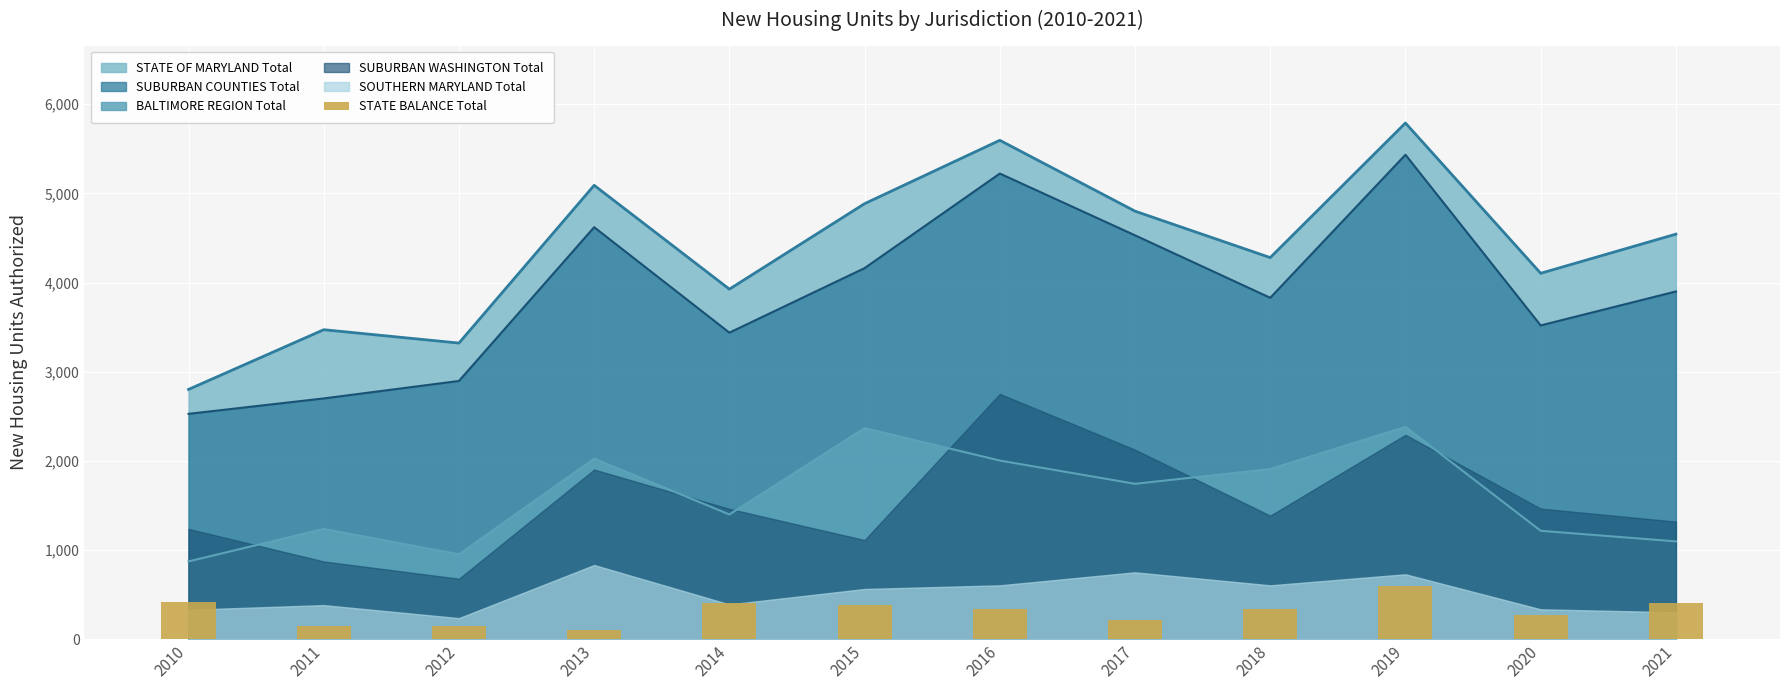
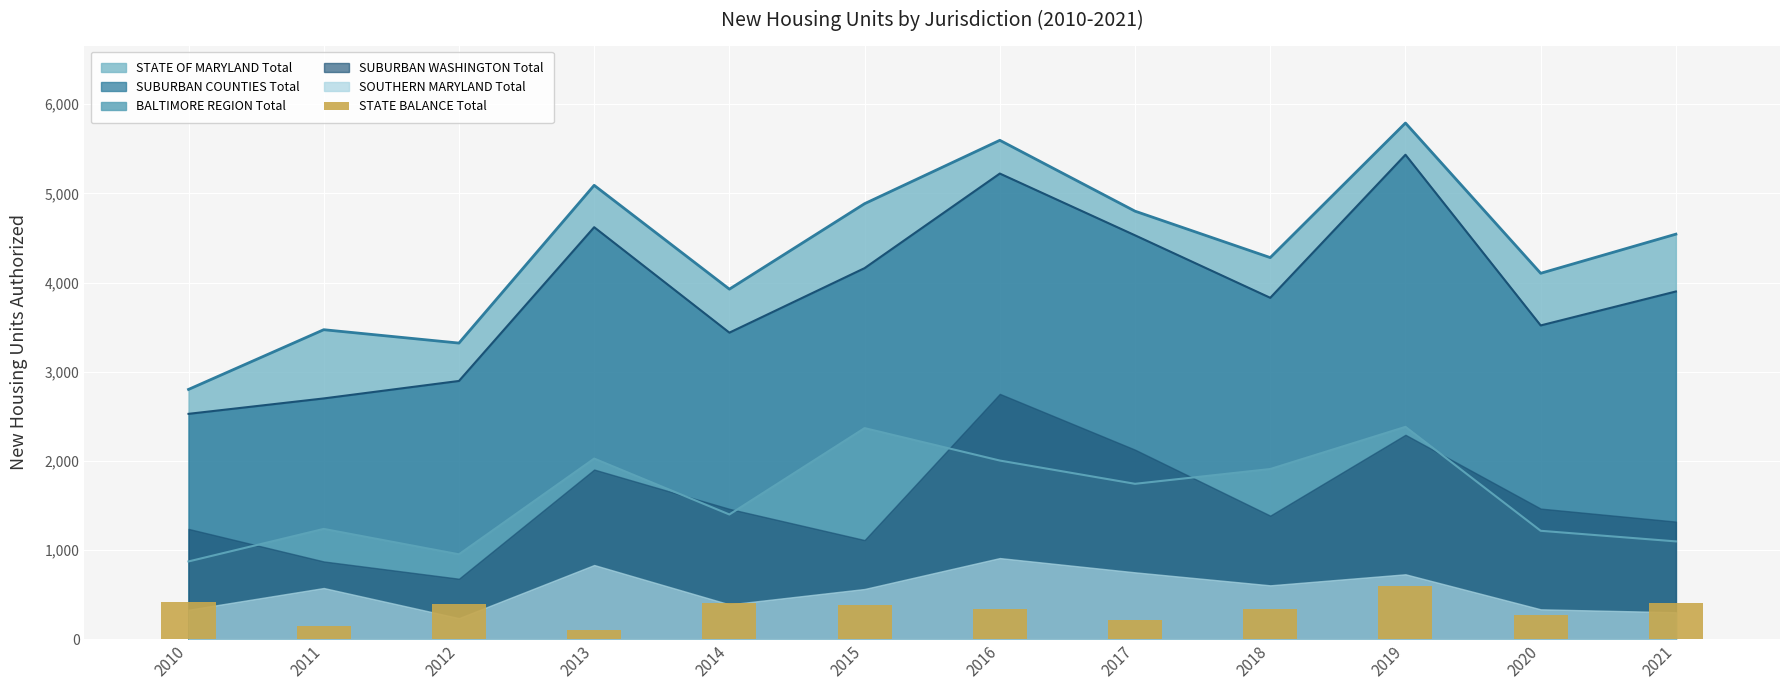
  {
    "STATE BALANCE Total": {
      "2010": 400,
      "2011": 200,
-     "2012": 100,
+     "2012": 400,
      "2013": 100,
      "2014": 400,
      "2015": 400,
      "2016": 300,
      "2017": 200,
      "2018": 300,
      "2019": 600,
      "2020": 300,
      "2021": 400
    },
    "SOUTHERN MARYLAND Total": {
      "2010": 300,
-     "2011": 400,
+     "2011": 600,
      "2012": 200,
      "2013": 800,
      "2014": 400,
      "2015": 600,
-     "2016": 600,
+     "2016": 900,
      "2017": 700,
      "2018": 600,
      "2019": 700,
      "2020": 300,
      "2021": 300
    }
  }
